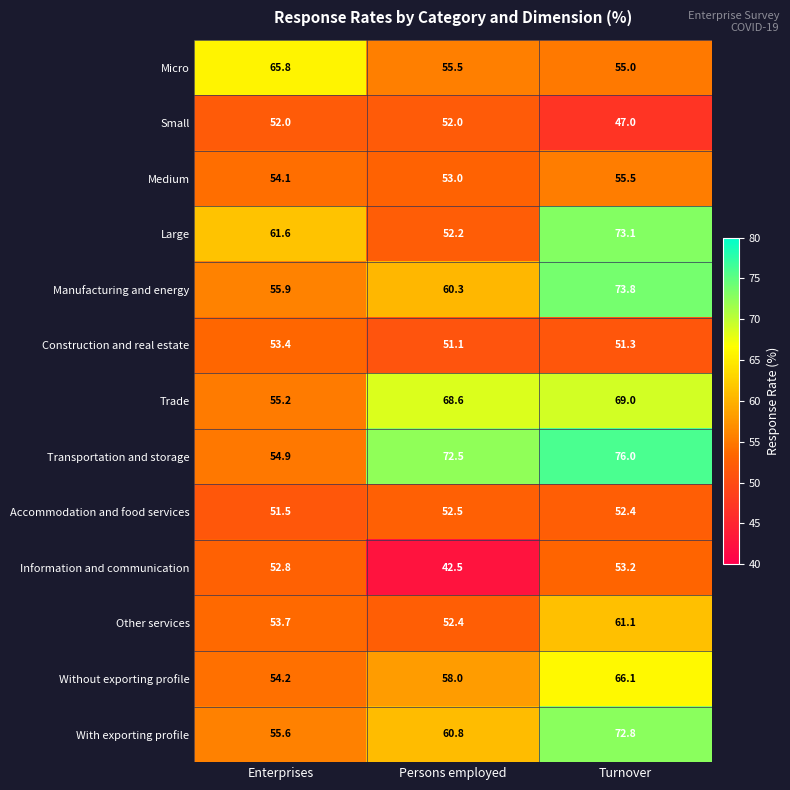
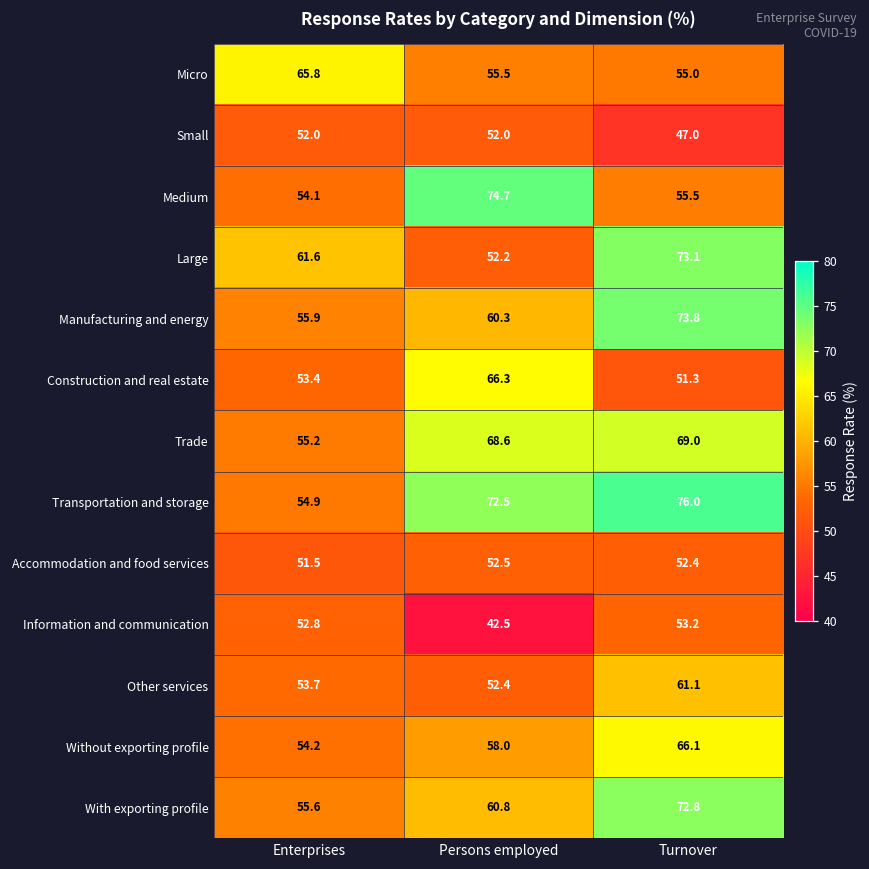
  {
    "Micro": {
      "Enterprises": 65.8,
      "Persons employed": 55.5,
      "Turnover": 55.0
    },
    "Small": {
      "Enterprises": 52.0,
      "Persons employed": 52.0,
      "Turnover": 47.0
    },
    "Medium": {
      "Enterprises": 54.1,
-     "Persons employed": 53.0,
+     "Persons employed": 74.7,
      "Turnover": 55.5
    },
    "Large": {
      "Enterprises": 61.6,
      "Persons employed": 52.2,
      "Turnover": 73.1
    },
    "Manufacturing and energy": {
      "Enterprises": 55.9,
      "Persons employed": 60.3,
      "Turnover": 73.8
    },
    "Construction and real estate": {
      "Enterprises": 53.4,
-     "Persons employed": 51.1,
+     "Persons employed": 66.3,
      "Turnover": 51.3
    },
    "Trade": {
      "Enterprises": 55.2,
      "Persons employed": 68.6,
      "Turnover": 69.0
    },
    "Transportation and storage": {
      "Enterprises": 54.9,
      "Persons employed": 72.5,
      "Turnover": 76.0
    },
    "Accommodation and food services": {
      "Enterprises": 51.5,
      "Persons employed": 52.5,
      "Turnover": 52.4
    },
    "Information and communication": {
      "Enterprises": 52.8,
      "Persons employed": 42.5,
      "Turnover": 53.2
    },
    "Other services": {
      "Enterprises": 53.7,
      "Persons employed": 52.4,
      "Turnover": 61.1
    },
    "Without exporting profile": {
      "Enterprises": 54.2,
      "Persons employed": 58.0,
      "Turnover": 66.1
    },
    "With exporting profile": {
      "Enterprises": 55.6,
      "Persons employed": 60.8,
      "Turnover": 72.8
    }
  }
